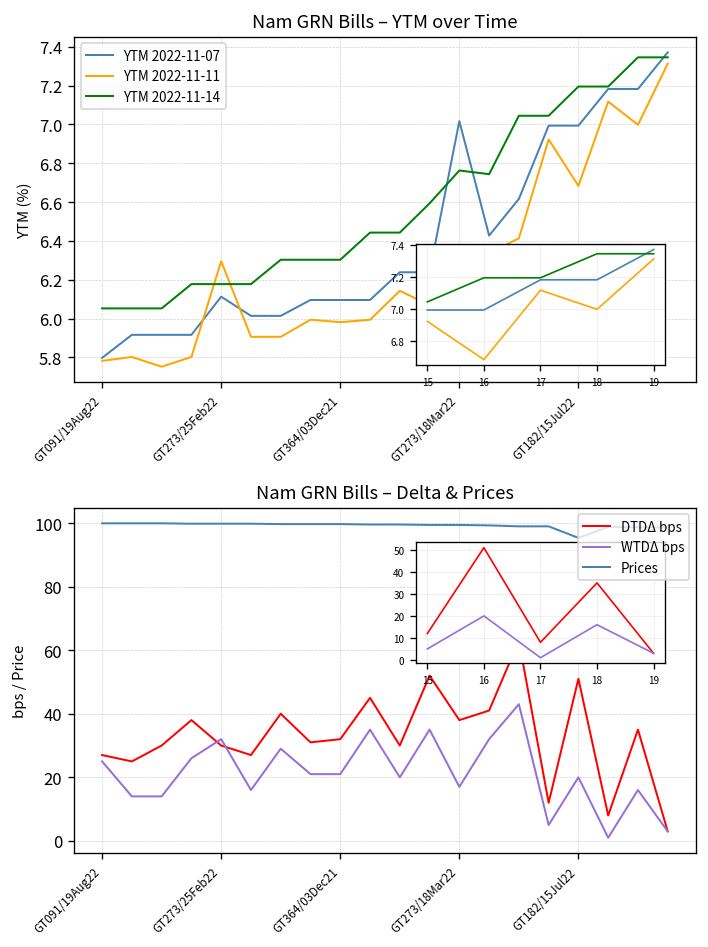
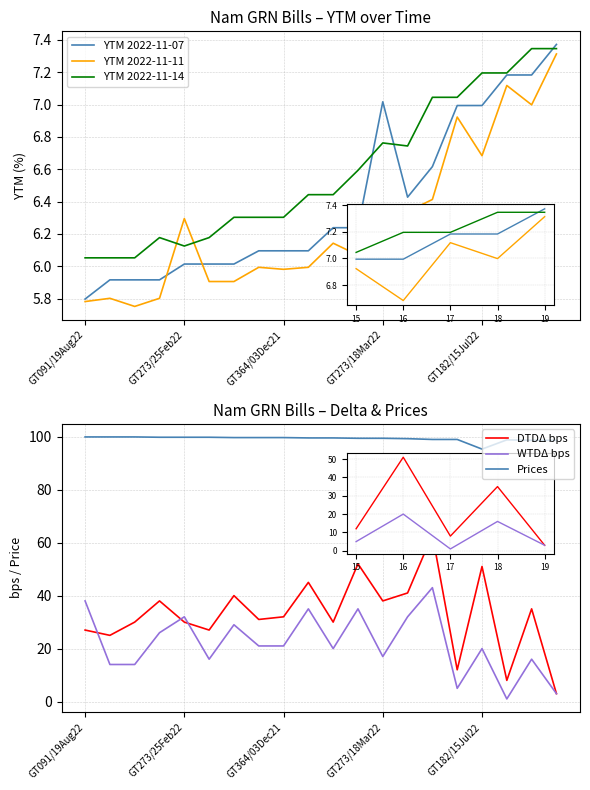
  {
    "Nam GRN Bills – YTM over Time": {
      "YTM 2022-11-07": {
        "GT091/19Aug22": 5.80,
-       "GT273/25Feb22": 6.11,
+       "GT273/25Feb22": 6.01,
        "GT364/03Dec21": 6.10,
        "GT273/18Mar22": 7.02,
        "GT182/15Jul22": 6.99
      },
      "YTM 2022-11-11": {
        "GT091/19Aug22": 5.78,
        "GT273/25Feb22": 6.30,
        "GT364/03Dec21": 5.98,
        "GT273/18Mar22": 6.22,
        "GT182/15Jul22": 6.68
      },
      "YTM 2022-11-14": {
        "GT091/19Aug22": 6.05,
-       "GT273/25Feb22": 6.18,
+       "GT273/25Feb22": 6.13,
        "GT364/03Dec21": 6.30,
        "GT273/18Mar22": 6.76,
        "GT182/15Jul22": 7.20
      }
    },
    "Nam GRN Bills – Delta & Prices": {
      "DTDΔ bps": {
        "GT091/19Aug22": 27,
        "GT273/25Feb22": 30,
        "GT364/03Dec21": 32,
        "GT273/18Mar22": 38,
        "GT182/15Jul22": 51
      },
      "WTDΔ bps": {
-       "GT091/19Aug22": 25,
+       "GT091/19Aug22": 38,
        "GT273/25Feb22": 32,
        "GT364/03Dec21": 21,
        "GT273/18Mar22": 17,
        "GT182/15Jul22": 20
      },
      "Prices": {
        "GT091/19Aug22": 100,
        "GT273/25Feb22": 100,
        "GT364/03Dec21": 100,
        "GT273/18Mar22": 99
      }
    }
  }
